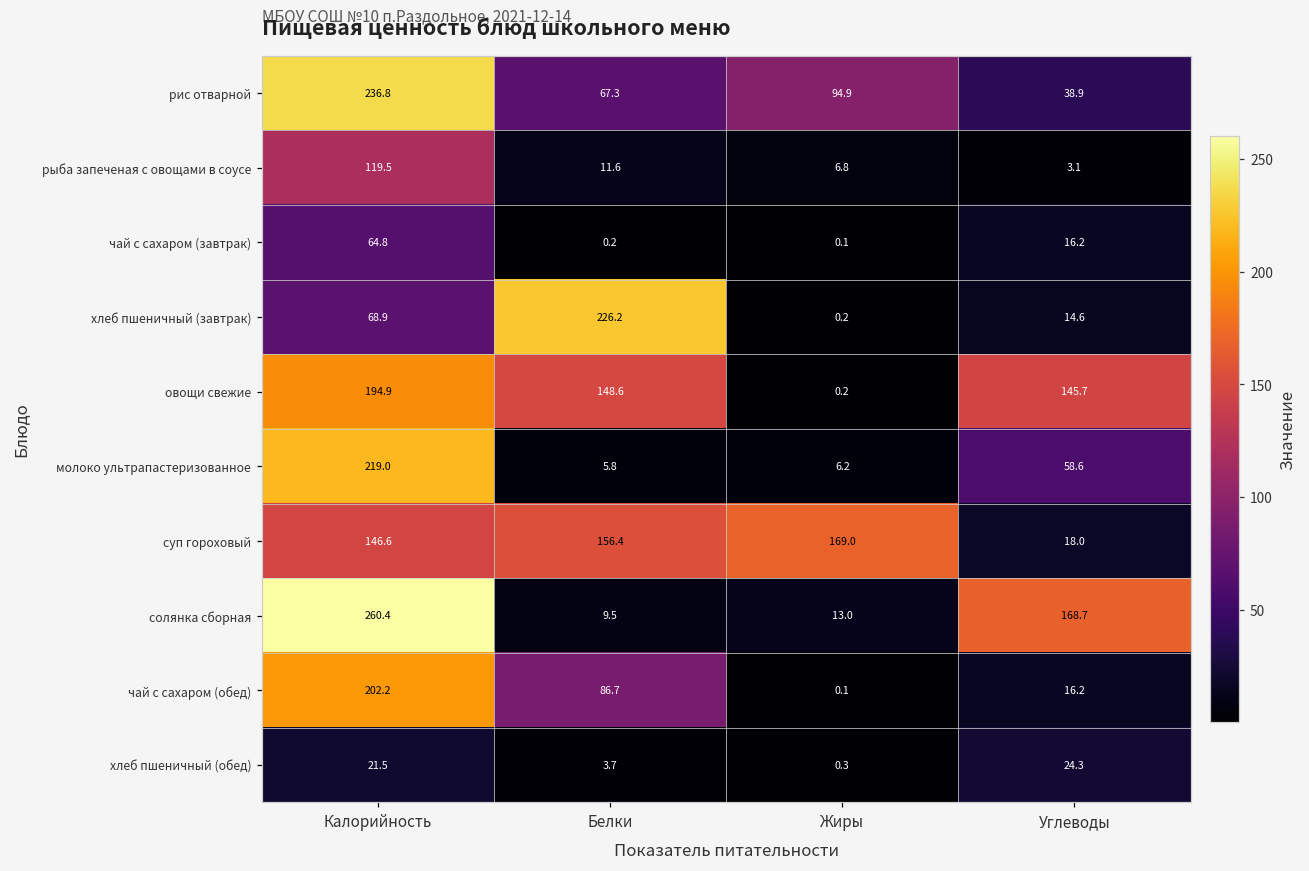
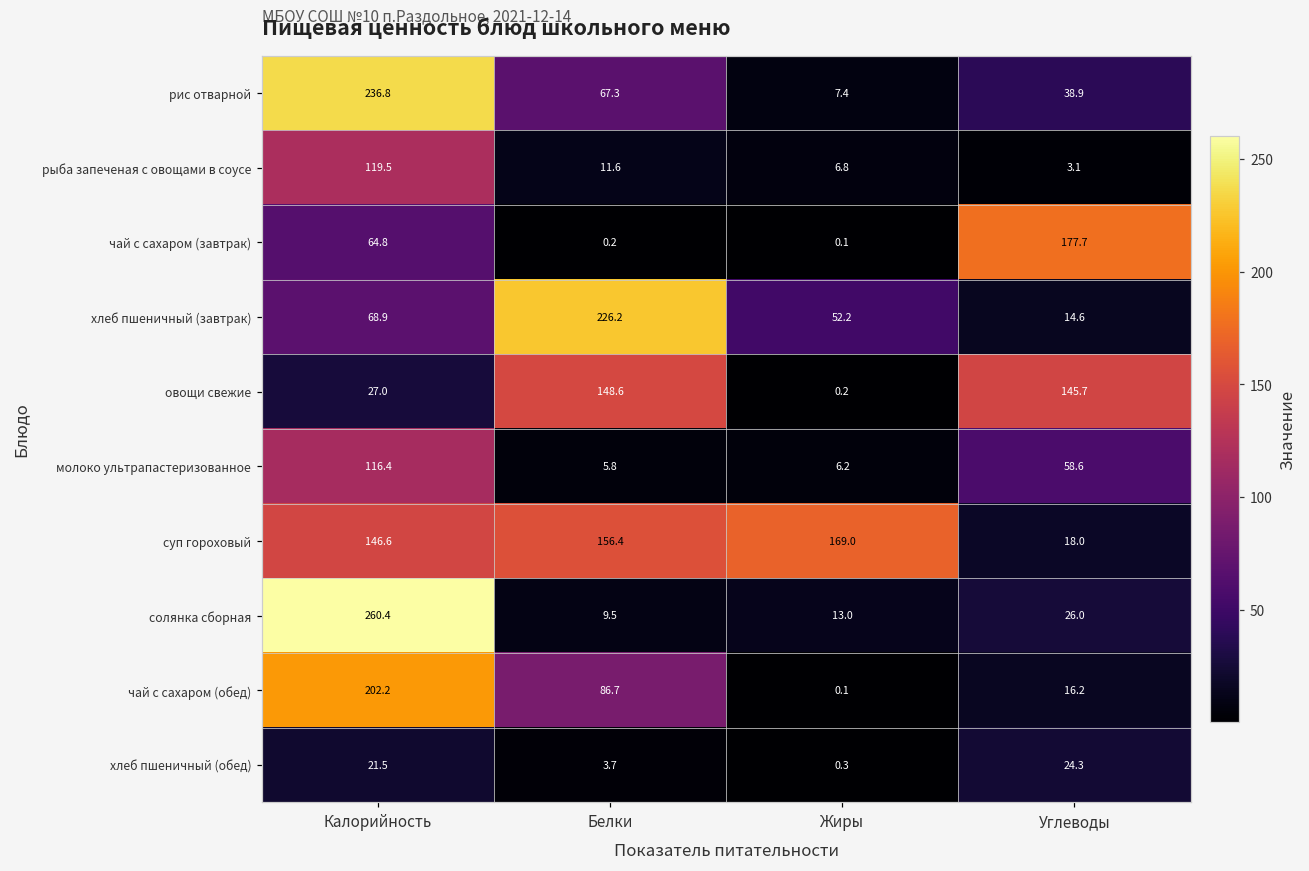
  {
    "рис отварной": {
      "Калорийность": 236.8,
      "Белки": 67.3,
-     "Жиры": 94.9,
+     "Жиры": 7.4,
      "Углеводы": 38.9
    },
    "рыба запеченая с овощами в соусе": {
      "Калорийность": 119.5,
      "Белки": 11.6,
      "Жиры": 6.8,
      "Углеводы": 3.1
    },
    "чай с сахаром (завтрак)": {
      "Калорийность": 64.8,
      "Белки": 0.2,
      "Жиры": 0.1,
-     "Углеводы": 16.2
+     "Углеводы": 177.7
    },
    "хлеб пшеничный (завтрак)": {
      "Калорийность": 68.9,
      "Белки": 226.2,
-     "Жиры": 0.2,
+     "Жиры": 52.2,
      "Углеводы": 14.6
    },
    "овощи свежие": {
-     "Калорийность": 194.9,
+     "Калорийность": 27.0,
      "Белки": 148.6,
      "Жиры": 0.2,
      "Углеводы": 145.7
    },
    "молоко ультрапастеризованное": {
-     "Калорийность": 219.0,
+     "Калорийность": 116.4,
      "Белки": 5.8,
      "Жиры": 6.2,
      "Углеводы": 58.6
    },
    "суп гороховый": {
      "Калорийность": 146.6,
      "Белки": 156.4,
      "Жиры": 169.0,
      "Углеводы": 18.0
    },
    "солянка сборная": {
      "Калорийность": 260.4,
      "Белки": 9.5,
      "Жиры": 13.0,
-     "Углеводы": 168.7
+     "Углеводы": 26.0
    },
    "чай с сахаром (обед)": {
      "Калорийность": 202.2,
      "Белки": 86.7,
      "Жиры": 0.1,
      "Углеводы": 16.2
    },
    "хлеб пшеничный (обед)": {
      "Калорийность": 21.5,
      "Белки": 3.7,
      "Жиры": 0.3,
      "Углеводы": 24.3
    }
  }
